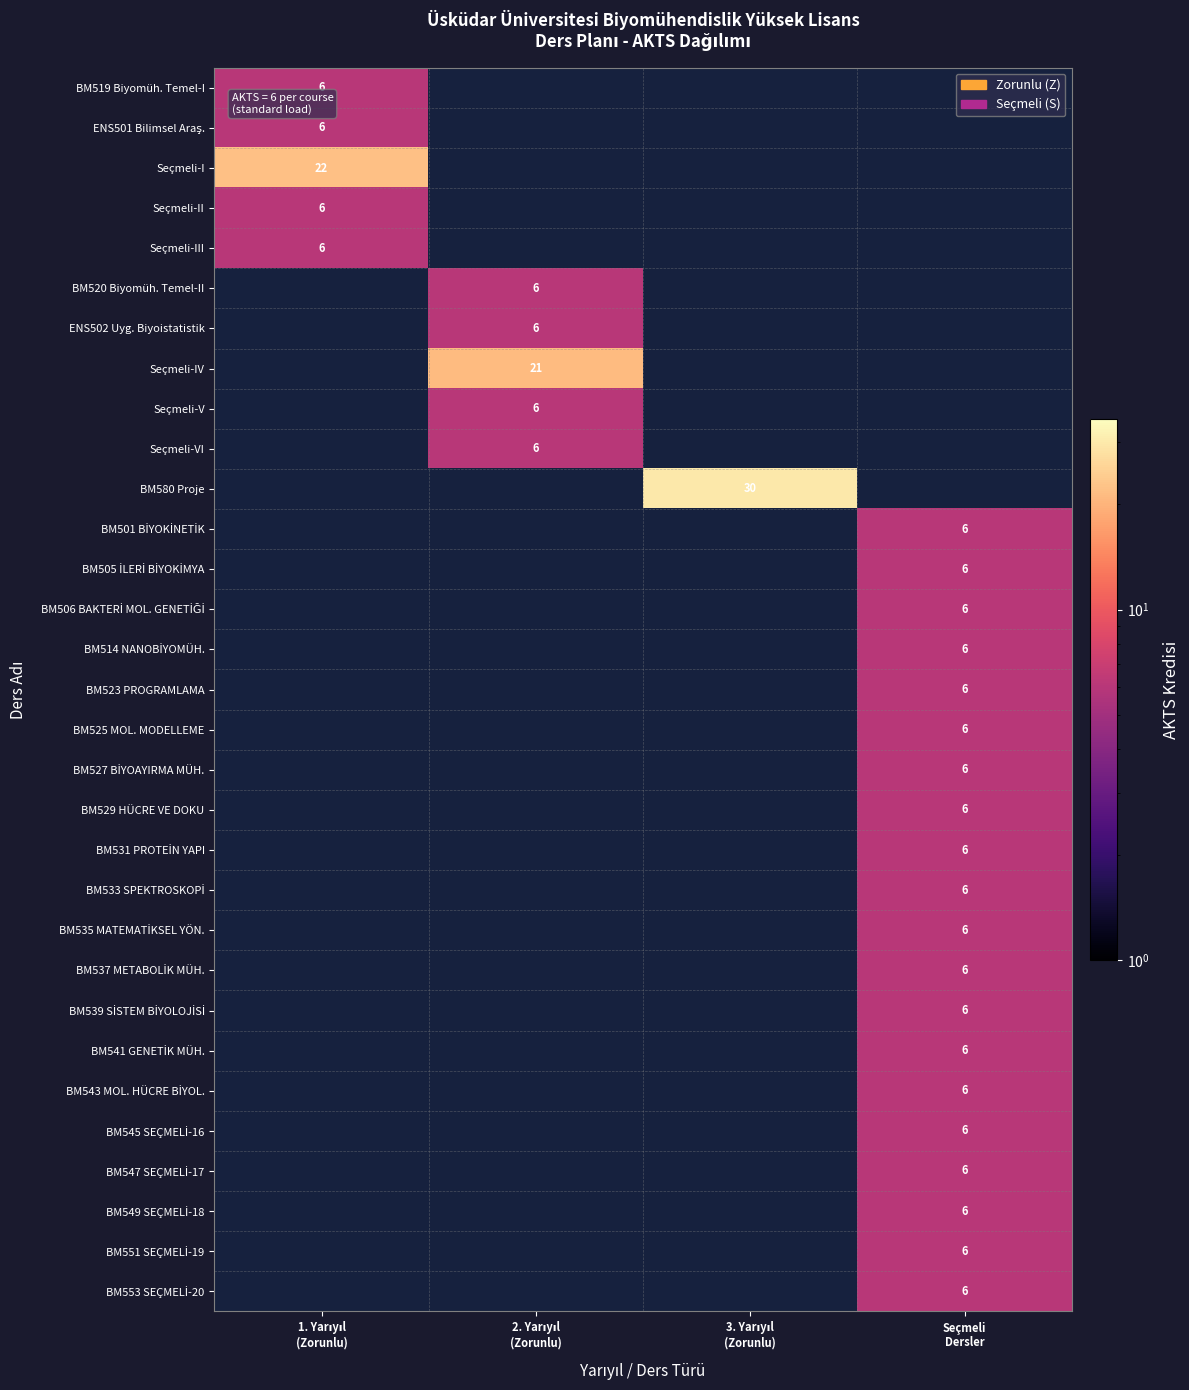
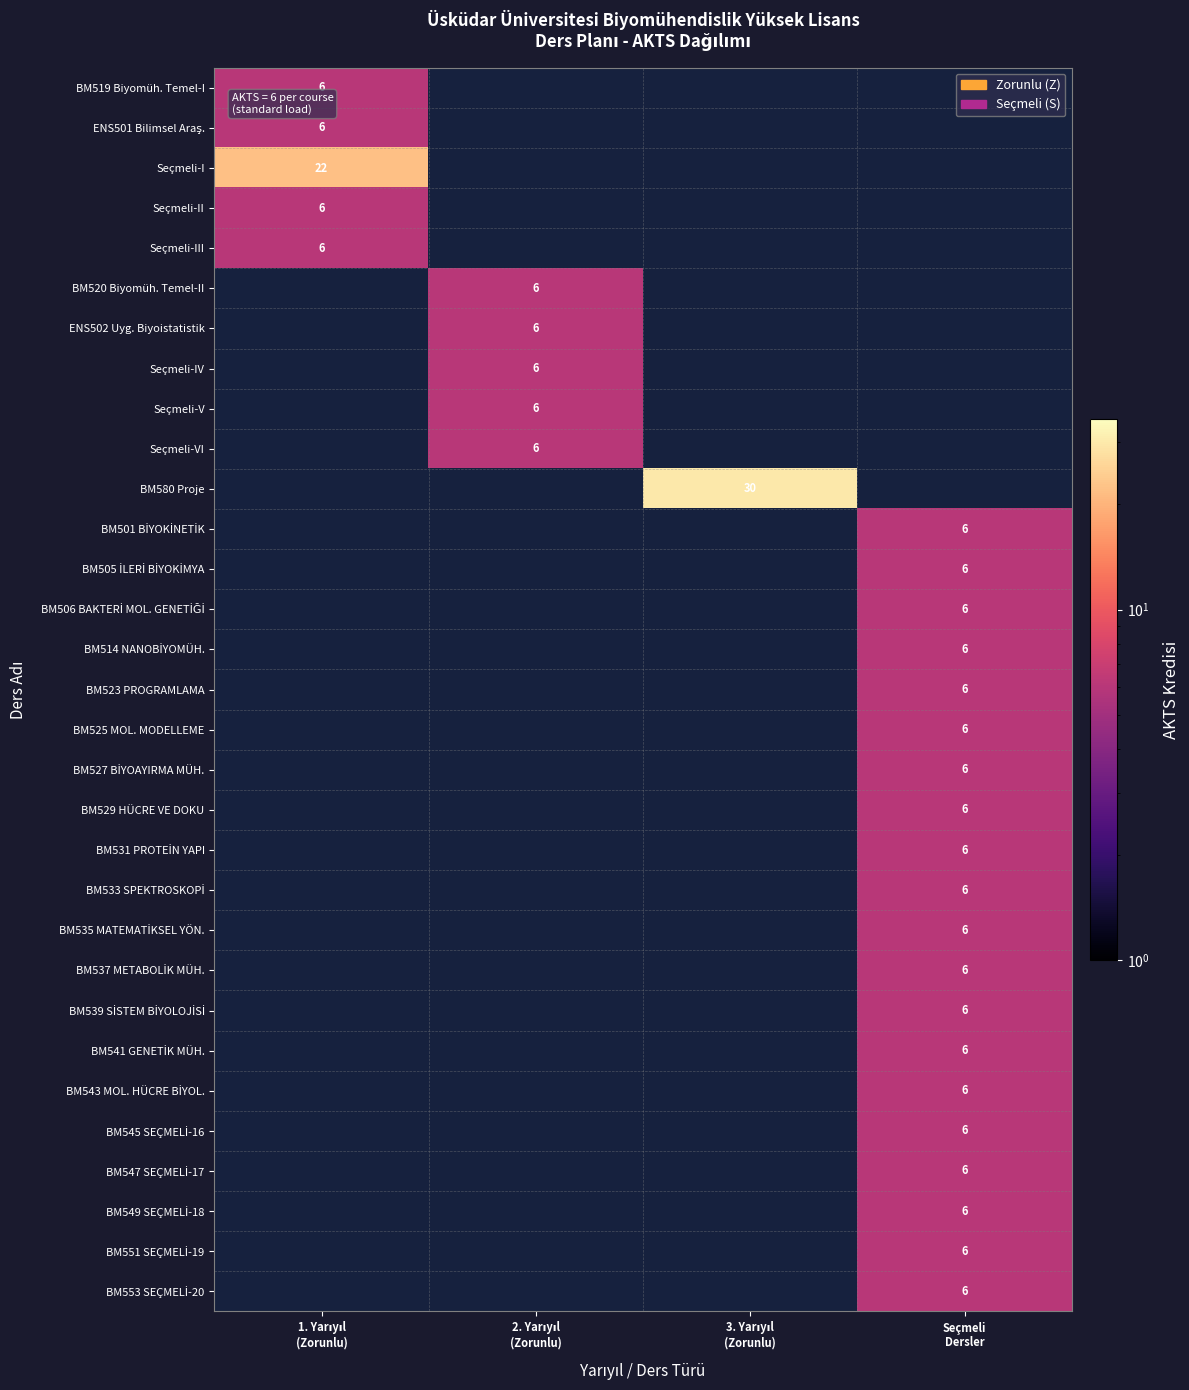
  {
    "ENS501 Bilimsel Araş.": {
      "1. Yarıyıl (Zorunlu)": 6
    },
    "Seçmeli-I": {
      "1. Yarıyıl (Zorunlu)": 22
    },
    "Seçmeli-II": {
      "1. Yarıyıl (Zorunlu)": 6
    },
    "Seçmeli-III": {
      "1. Yarıyıl (Zorunlu)": 6
    },
    "BM520 Biyomüh. Temel-II": {
      "2. Yarıyıl (Zorunlu)": 6
    },
    "ENS502 Uyg. Biyoistatistik": {
      "2. Yarıyıl (Zorunlu)": 6
    },
    "Seçmeli-IV": {
-     "2. Yarıyıl (Zorunlu)": 21
+     "2. Yarıyıl (Zorunlu)": 6
    },
    "Seçmeli-V": {
      "2. Yarıyıl (Zorunlu)": 6
    },
    "Seçmeli-VI": {
      "2. Yarıyıl (Zorunlu)": 6
    },
    "BM580 Proje": {
      "3. Yarıyıl (Zorunlu)": 30
    },
    "BM501 BİYOKİNETİK": {
      "Seçmeli Dersler": 6
    },
    "BM505 İLERİ BİYOKİMYA": {
      "Seçmeli Dersler": 6
    },
    "BM506 BAKTERİ MOL. GENETİĞİ": {
      "Seçmeli Dersler": 6
    },
    "BM514 NANOBİYOMÜH.": {
      "Seçmeli Dersler": 6
    },
    "BM523 PROGRAMLAMA": {
      "Seçmeli Dersler": 6
    },
    "BM525 MOL. MODELLEME": {
      "Seçmeli Dersler": 6
    },
    "BM527 BİYOAYIRMA MÜH.": {
      "Seçmeli Dersler": 6
    },
    "BM529 HÜCRE VE DOKU": {
      "Seçmeli Dersler": 6
    },
    "BM531 PROTEİN YAPI": {
      "Seçmeli Dersler": 6
    },
    "BM533 SPEKTROSKOPİ": {
      "Seçmeli Dersler": 6
    },
    "BM535 MATEMATİKSEL YÖN.": {
      "Seçmeli Dersler": 6
    },
    "BM537 METABOLİK MÜH.": {
      "Seçmeli Dersler": 6
    },
    "BM539 SİSTEM BİYOLOJİSİ": {
      "Seçmeli Dersler": 6
    },
    "BM541 GENETİK MÜH.": {
      "Seçmeli Dersler": 6
    },
    "BM543 MOL. HÜCRE BİYOL.": {
      "Seçmeli Dersler": 6
    },
    "BM545 SEÇMELİ-16": {
      "Seçmeli Dersler": 6
    },
    "BM547 SEÇMELİ-17": {
      "Seçmeli Dersler": 6
    },
    "BM549 SEÇMELİ-18": {
      "Seçmeli Dersler": 6
    },
    "BM551 SEÇMELİ-19": {
      "Seçmeli Dersler": 6
    },
    "BM553 SEÇMELİ-20": {
      "Seçmeli Dersler": 6
    }
  }
